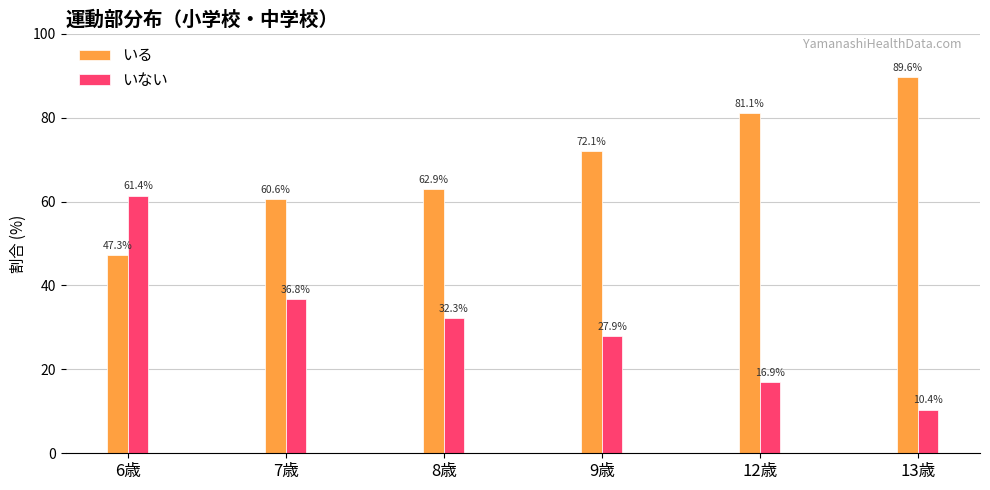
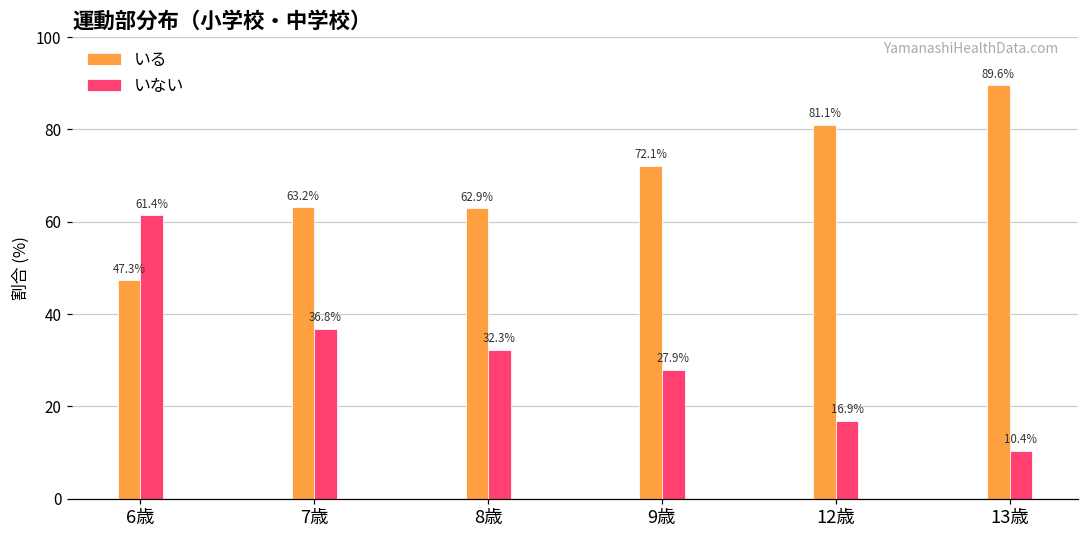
  {
    "いる": {
      "6歳": "47.3%",
-     "7歳": "60.6%",
+     "7歳": "63.2%",
      "8歳": "62.9%",
      "9歳": "72.1%",
      "12歳": "81.1%",
      "13歳": "89.6%"
    },
    "いない": {
      "6歳": "61.4%",
      "7歳": "36.8%",
      "8歳": "32.3%",
      "9歳": "27.9%",
      "12歳": "16.9%",
      "13歳": "10.4%"
    }
  }
